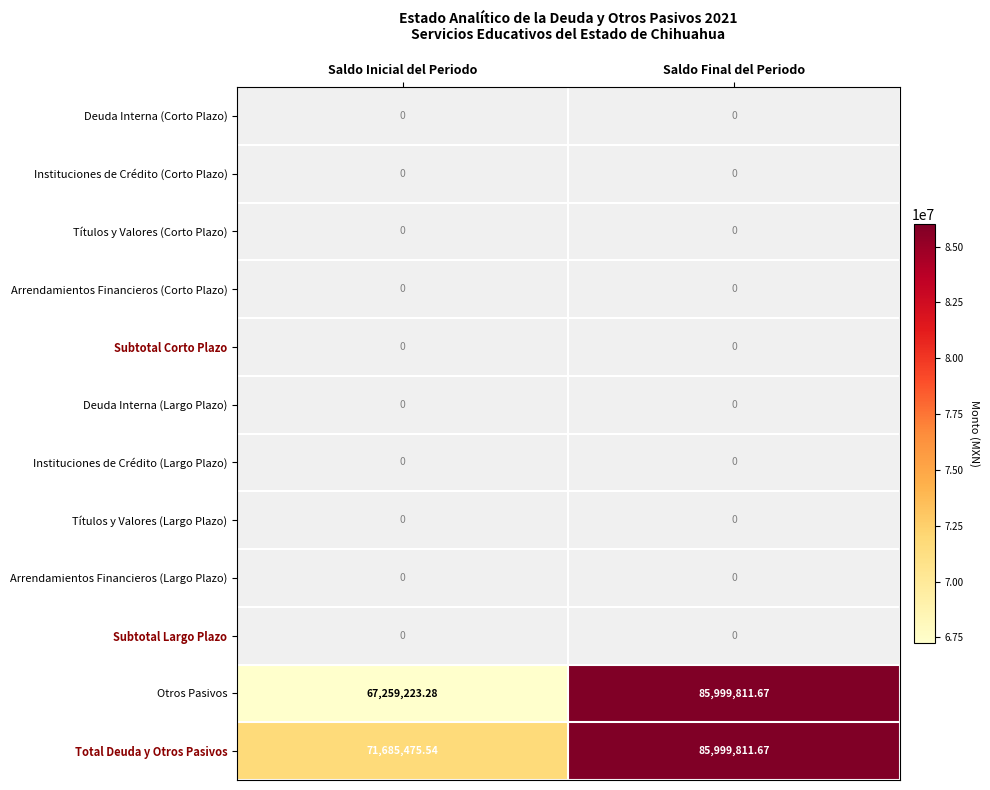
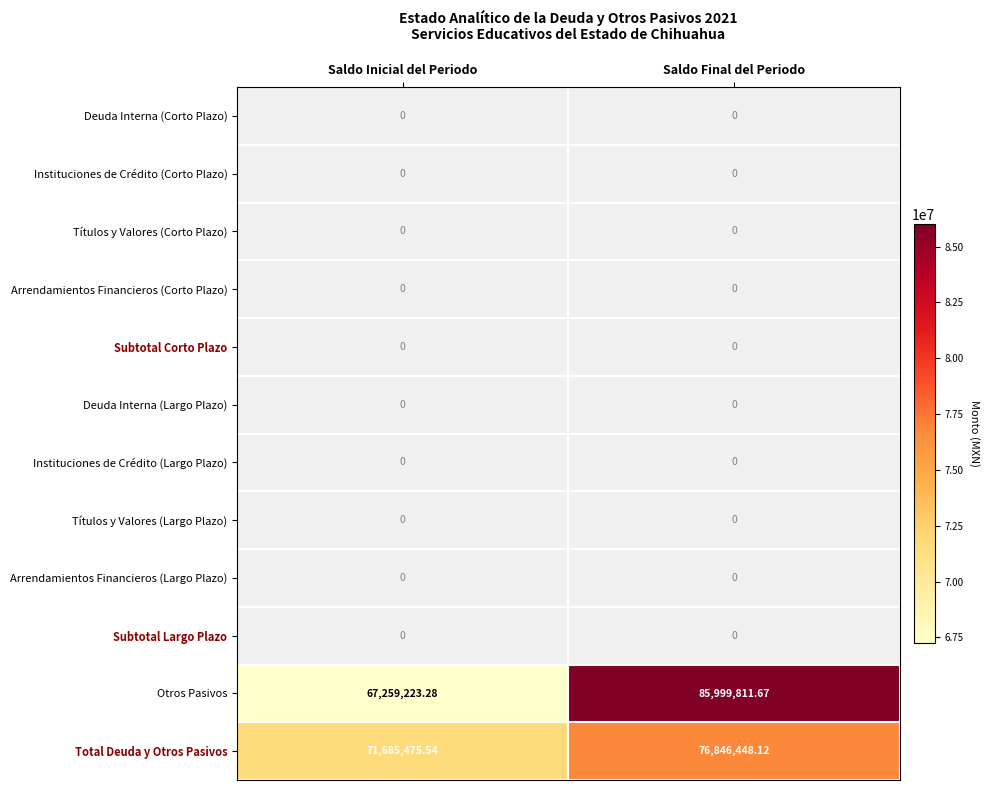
  {
    "Otros Pasivos": {
      "Saldo Inicial del Periodo": "67,259,223.28",
      "Saldo Final del Periodo": "85,999,811.67"
    },
    "Total Deuda y Otros Pasivos": {
      "Saldo Inicial del Periodo": "71,685,475.54",
-     "Saldo Final del Periodo": "85,999,811.67"
+     "Saldo Final del Periodo": "76,846,448.12"
    }
  }
